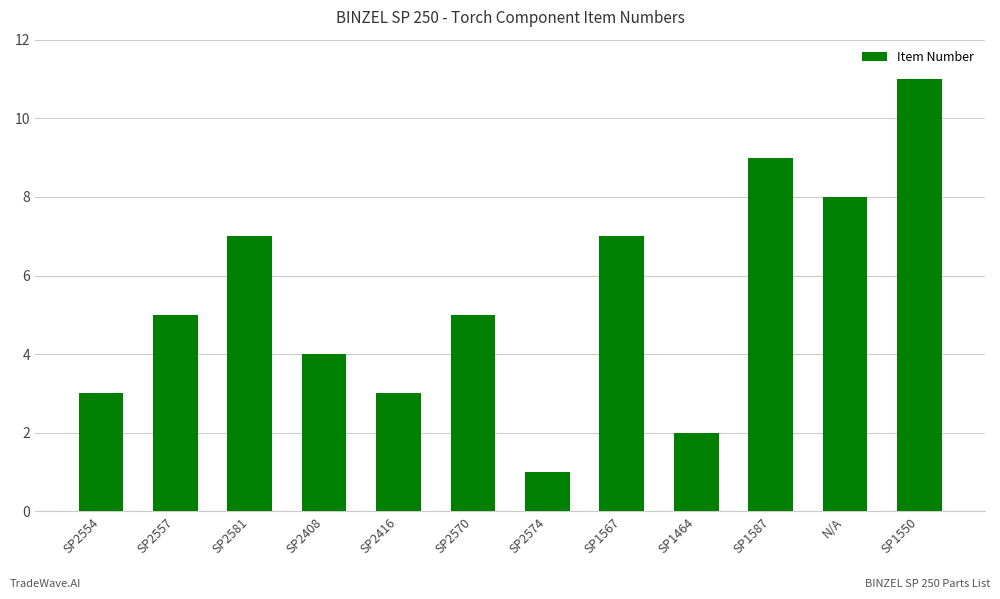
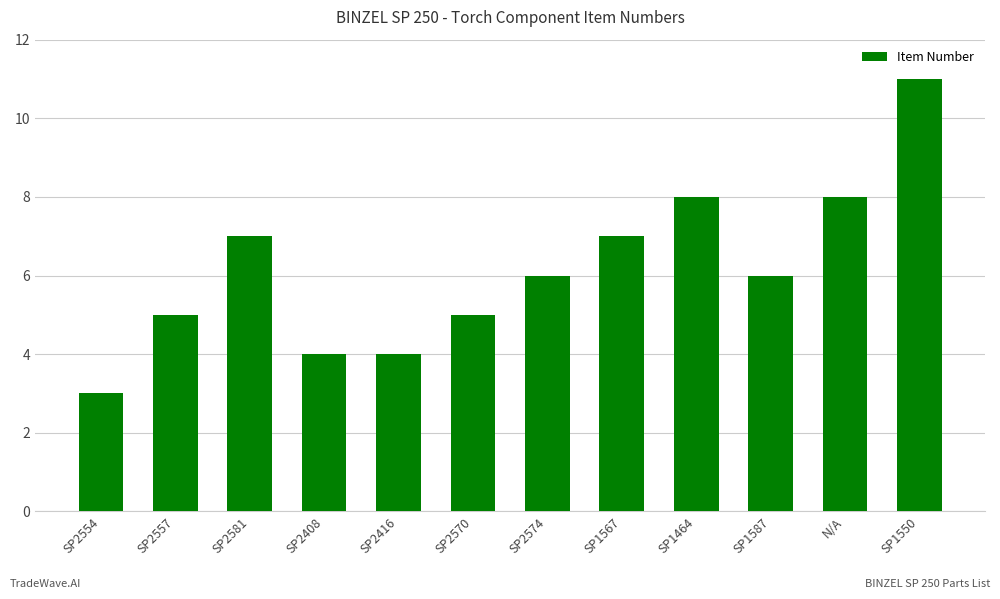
  {
    "SP2554": 3,
    "SP2557": 5,
    "SP2581": 7,
    "SP2408": 4,
-   "SP2416": 3,
+   "SP2416": 4,
    "SP2570": 5,
-   "SP2574": 1,
+   "SP2574": 6,
    "SP1567": 7,
-   "SP1464": 2,
-   "SP1587": 9,
+   "SP1464": 8,
+   "SP1587": 6,
    "N/A": 8,
    "SP1550": 11
  }
